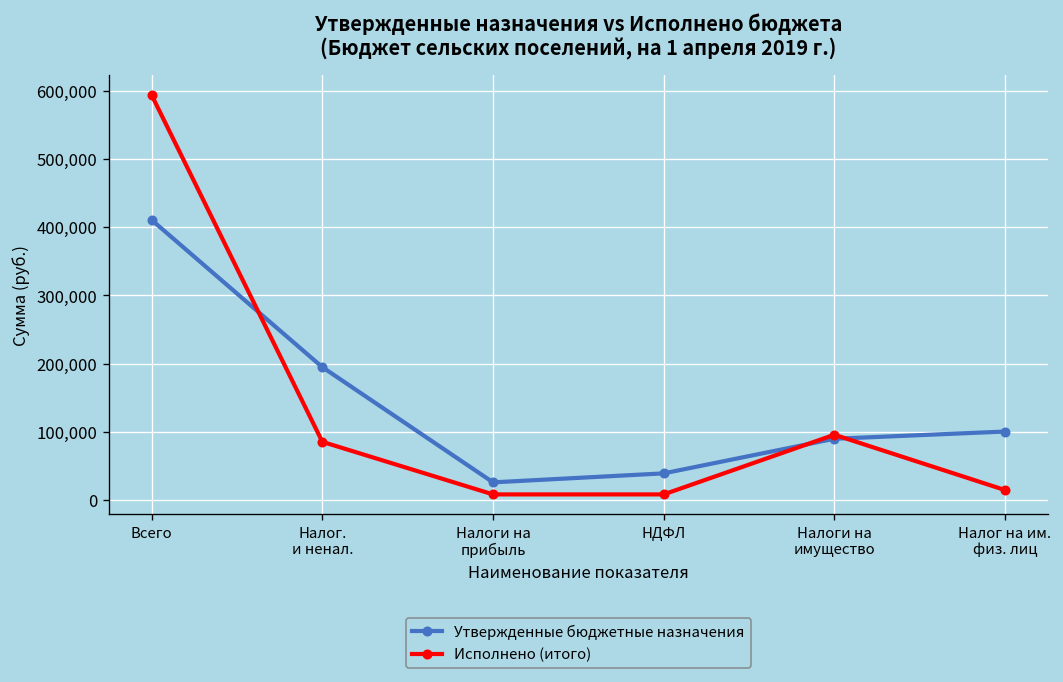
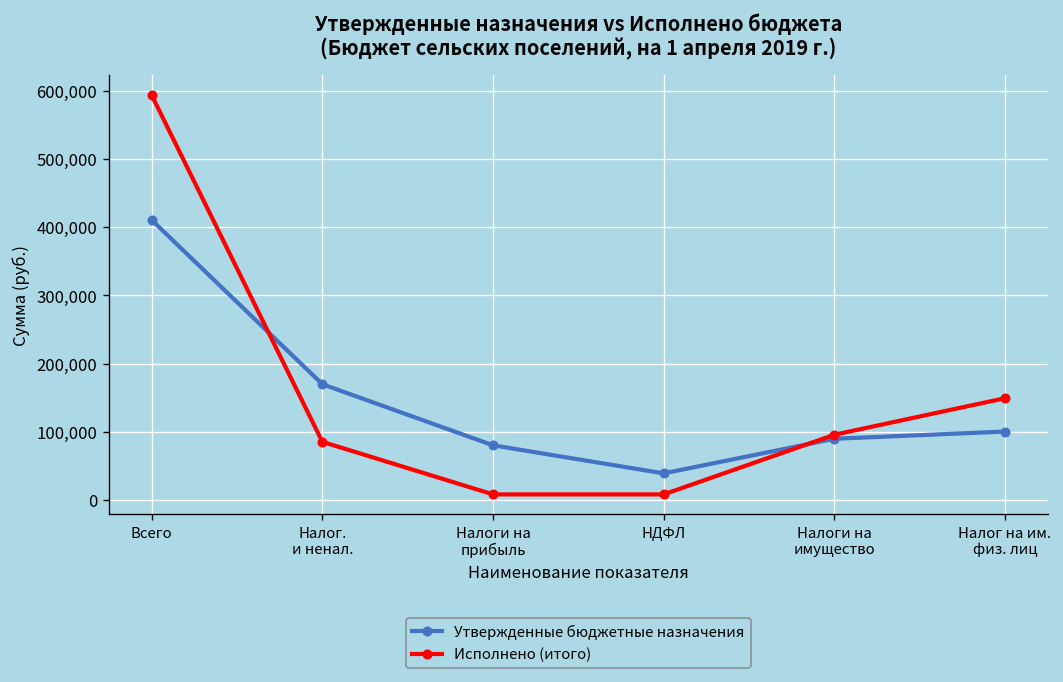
  {
    "Утвержденные бюджетные назначения": {
      "Всего": "410,000",
-     "Налог. и ненал.": "190,000",
-     "Налоги на прибыль": "30,000",
+     "Налог. и ненал.": "170,000",
+     "Налоги на прибыль": "80,000",
      "НДФЛ": "40,000",
      "Налоги на имущество": "90,000",
      "Налог на им. физ. лиц": "100,000"
    },
    "Исполнено (итого)": {
      "Всего": "590,000",
      "Налог. и ненал.": "90,000",
      "Налоги на прибыль": "10,000",
      "НДФЛ": "10,000",
      "Налоги на имущество": "100,000",
-     "Налог на им. физ. лиц": "10,000"
+     "Налог на им. физ. лиц": "150,000"
    }
  }
